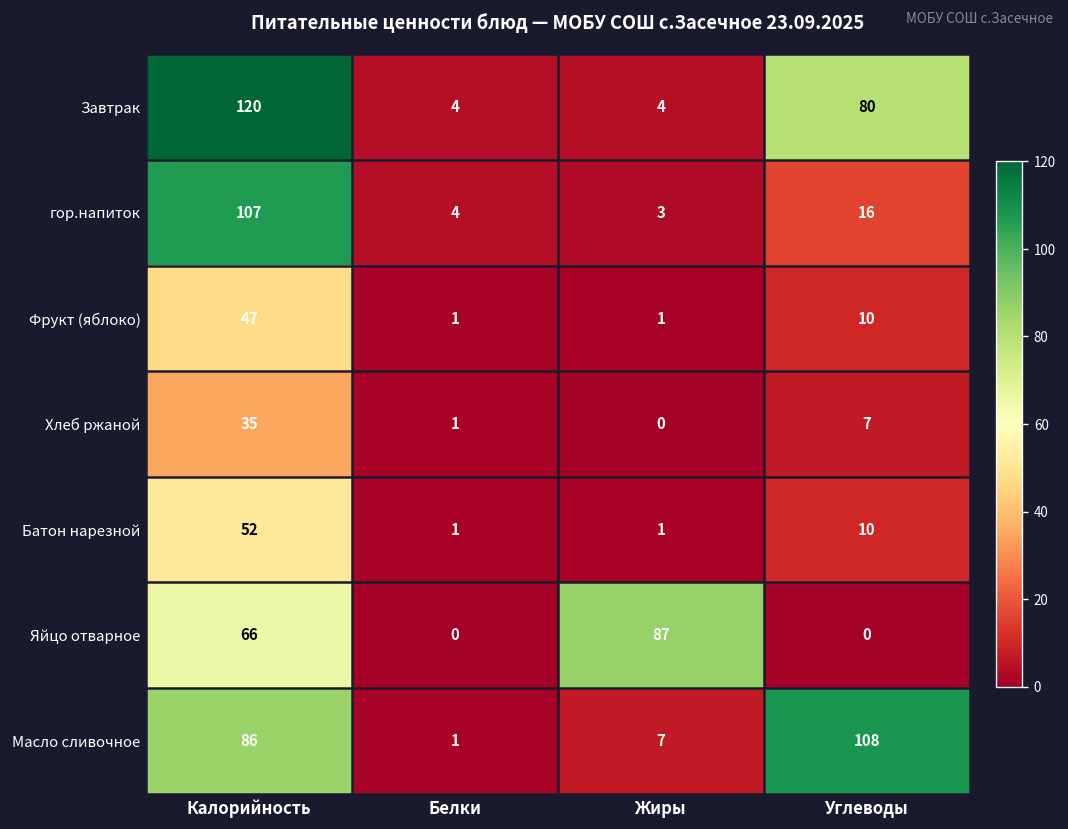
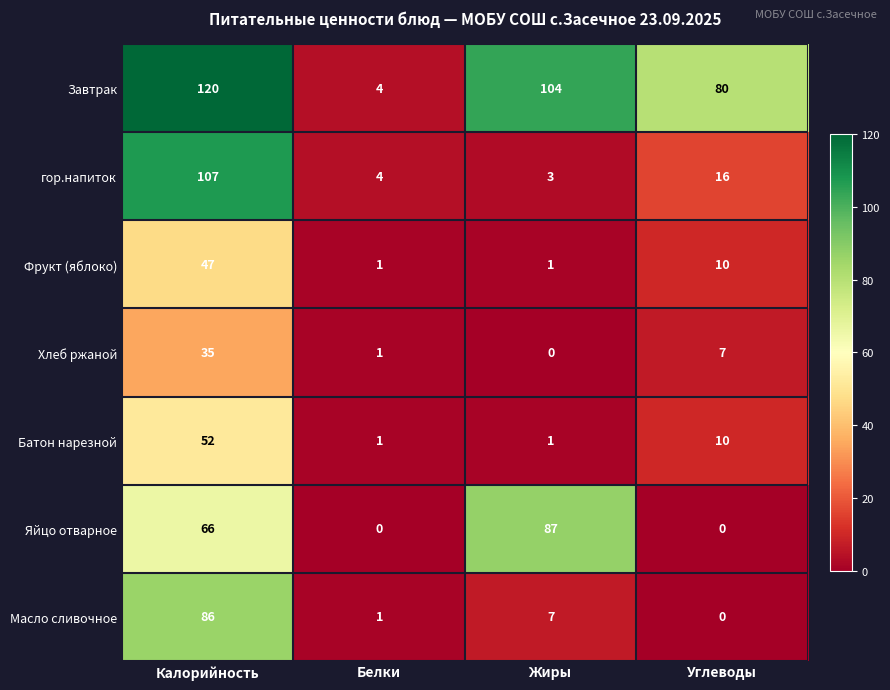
  {
    "Завтрак": {
      "Калорийность": 120,
      "Белки": 4,
-     "Жиры": 4,
+     "Жиры": 104,
      "Углеводы": 80
    },
    "гор.напиток": {
      "Калорийность": 107,
      "Белки": 4,
      "Жиры": 3,
      "Углеводы": 16
    },
    "Фрукт (яблоко)": {
      "Калорийность": 47,
      "Белки": 1,
      "Жиры": 1,
      "Углеводы": 10
    },
    "Хлеб ржаной": {
      "Калорийность": 35,
      "Белки": 1,
      "Жиры": 0,
      "Углеводы": 7
    },
    "Батон нарезной": {
      "Калорийность": 52,
      "Белки": 1,
      "Жиры": 1,
      "Углеводы": 10
    },
    "Яйцо отварное": {
      "Калорийность": 66,
      "Белки": 0,
      "Жиры": 87,
      "Углеводы": 0
    },
    "Масло сливочное": {
      "Калорийность": 86,
      "Белки": 1,
      "Жиры": 7,
-     "Углеводы": 108
+     "Углеводы": 0
    }
  }
